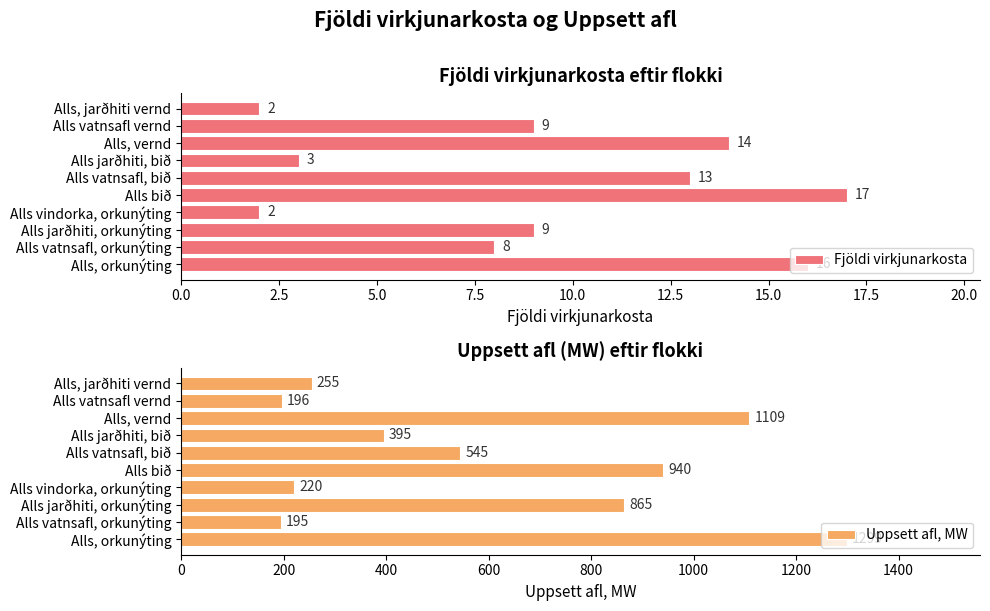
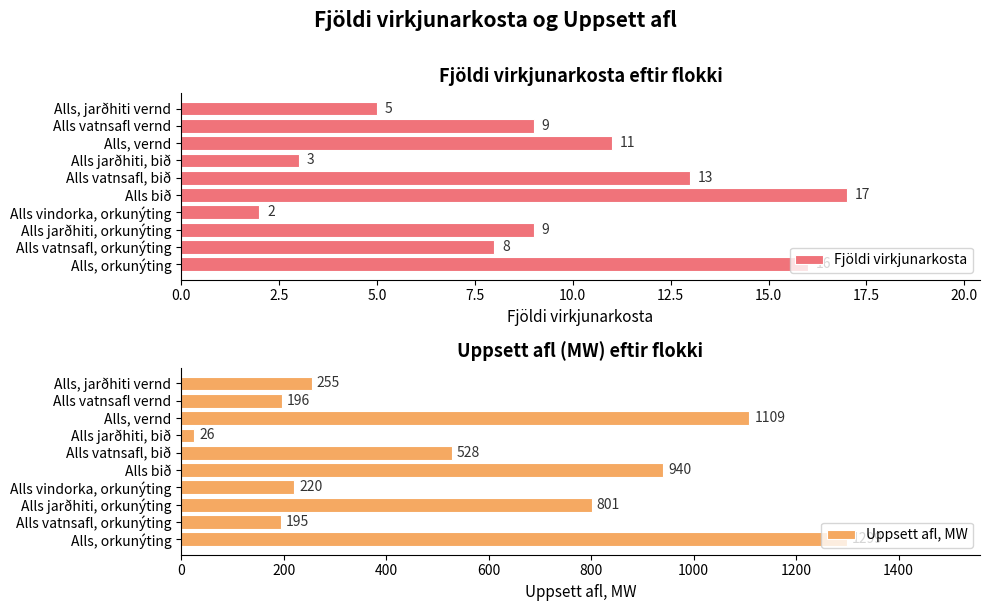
  {
    "Fjöldi virkjunarkosta eftir flokki": {
-     "Alls, jarðhiti vernd": 2,
+     "Alls, jarðhiti vernd": 5,
      "Alls vatnsafl vernd": 9,
-     "Alls, vernd": 14,
+     "Alls, vernd": 11,
      "Alls jarðhiti, bið": 3,
      "Alls vatnsafl, bið": 13,
      "Alls bið": 17,
      "Alls vindorka, orkunýting": 2,
      "Alls jarðhiti, orkunýting": 9,
      "Alls vatnsafl, orkunýting": 8
    },
    "Uppsett afl (MW) eftir flokki": {
      "Alls, jarðhiti vernd": 255,
      "Alls vatnsafl vernd": 196,
      "Alls, vernd": 1109,
-     "Alls jarðhiti, bið": 395,
-     "Alls vatnsafl, bið": 545,
+     "Alls jarðhiti, bið": 26,
+     "Alls vatnsafl, bið": 528,
      "Alls bið": 940,
      "Alls vindorka, orkunýting": 220,
-     "Alls jarðhiti, orkunýting": 865,
+     "Alls jarðhiti, orkunýting": 801,
      "Alls vatnsafl, orkunýting": 195
    }
  }
